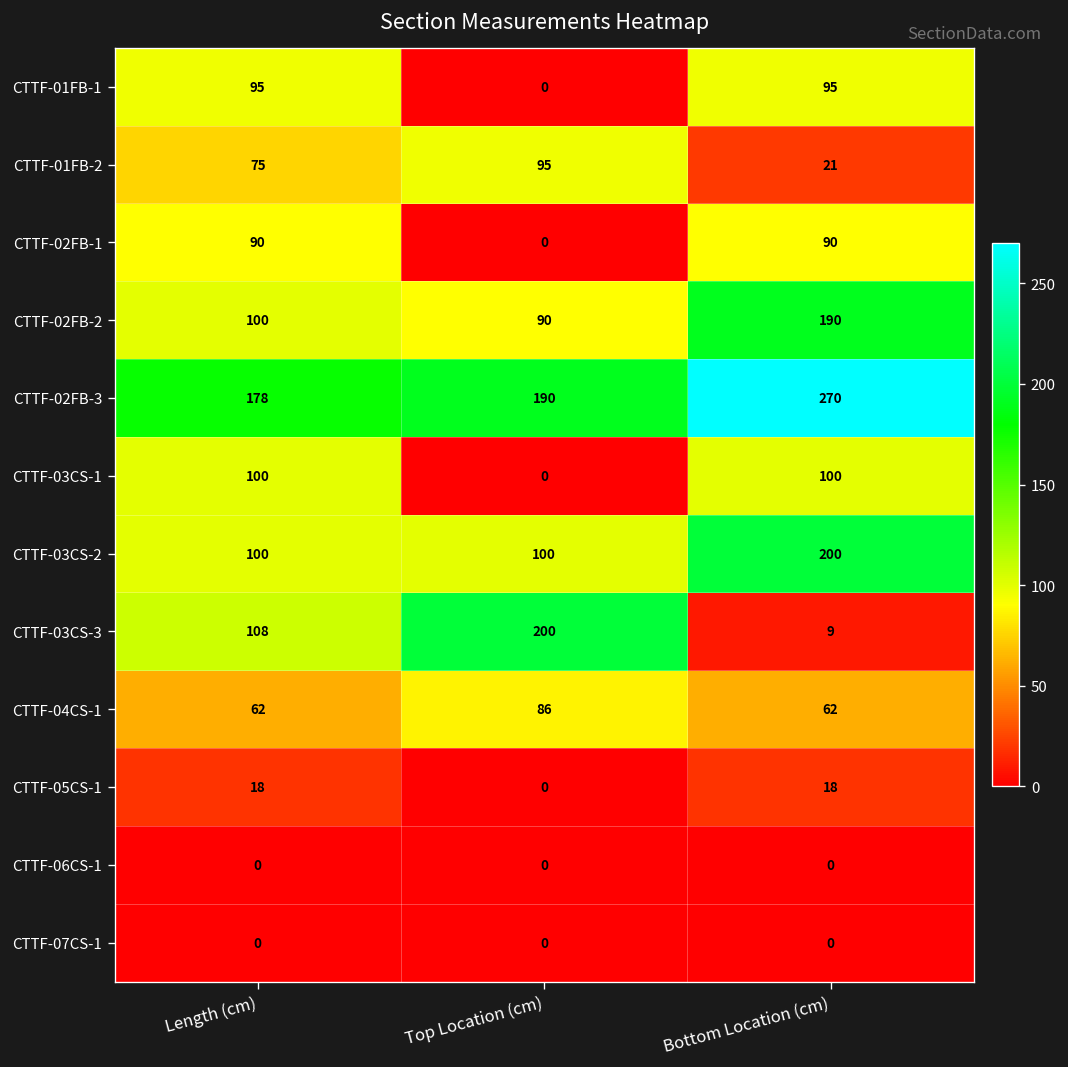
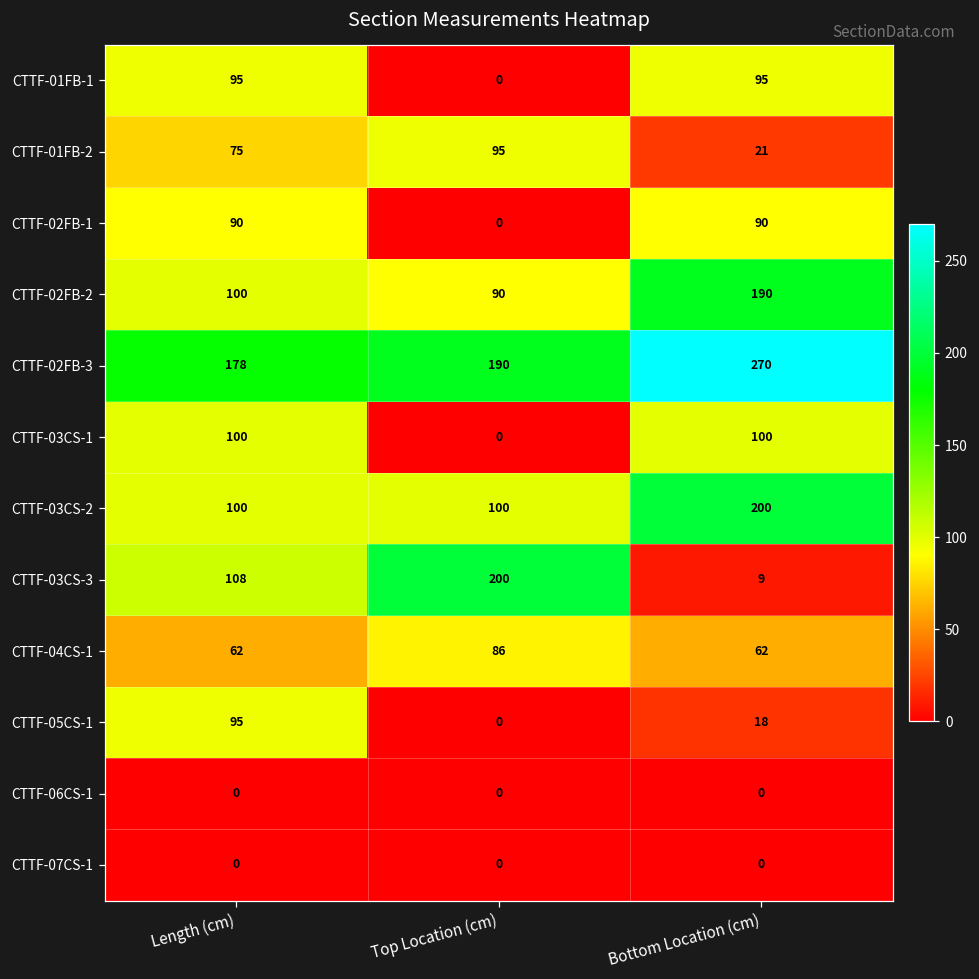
  {
    "CTTF-01FB-1": {
      "Length (cm)": 95,
      "Top Location (cm)": 0,
      "Bottom Location (cm)": 95
    },
    "CTTF-01FB-2": {
      "Length (cm)": 75,
      "Top Location (cm)": 95,
      "Bottom Location (cm)": 21
    },
    "CTTF-02FB-1": {
      "Length (cm)": 90,
      "Top Location (cm)": 0,
      "Bottom Location (cm)": 90
    },
    "CTTF-02FB-2": {
      "Length (cm)": 100,
      "Top Location (cm)": 90,
      "Bottom Location (cm)": 190
    },
    "CTTF-02FB-3": {
      "Length (cm)": 178,
      "Top Location (cm)": 190,
      "Bottom Location (cm)": 270
    },
    "CTTF-03CS-1": {
      "Length (cm)": 100,
      "Top Location (cm)": 0,
      "Bottom Location (cm)": 100
    },
    "CTTF-03CS-2": {
      "Length (cm)": 100,
      "Top Location (cm)": 100,
      "Bottom Location (cm)": 200
    },
    "CTTF-03CS-3": {
      "Length (cm)": 108,
      "Top Location (cm)": 200,
      "Bottom Location (cm)": 9
    },
    "CTTF-04CS-1": {
      "Length (cm)": 62,
      "Top Location (cm)": 86,
      "Bottom Location (cm)": 62
    },
    "CTTF-05CS-1": {
-     "Length (cm)": 18,
+     "Length (cm)": 95,
      "Top Location (cm)": 0,
      "Bottom Location (cm)": 18
    },
    "CTTF-06CS-1": {
      "Length (cm)": 0,
      "Top Location (cm)": 0,
      "Bottom Location (cm)": 0
    },
    "CTTF-07CS-1": {
      "Length (cm)": 0,
      "Top Location (cm)": 0,
      "Bottom Location (cm)": 0
    }
  }
